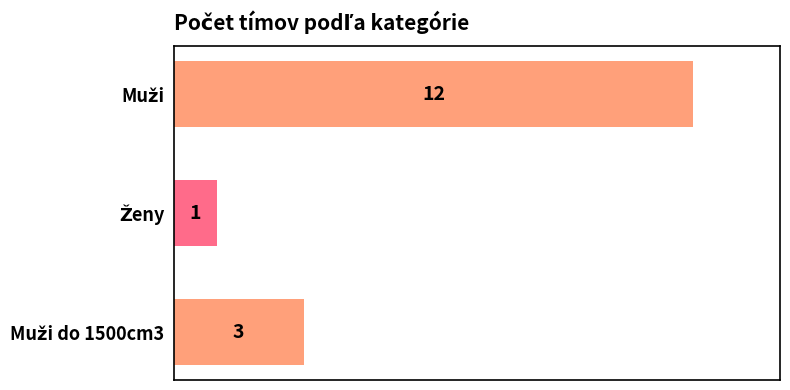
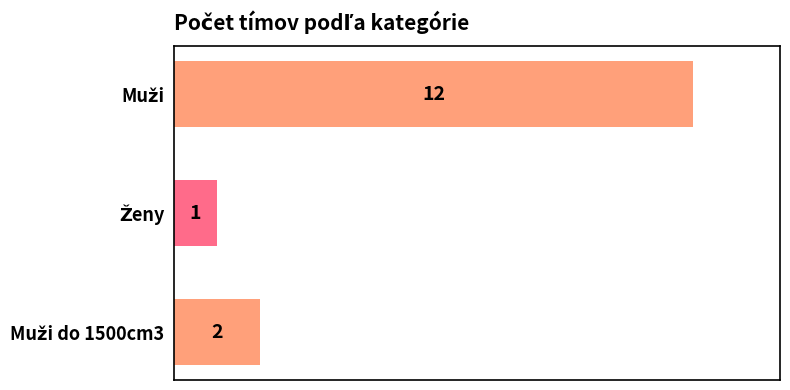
  {
    "Muži": 12,
    "Ženy": 1,
-   "Muži do 1500cm3": 3
+   "Muži do 1500cm3": 2
  }
